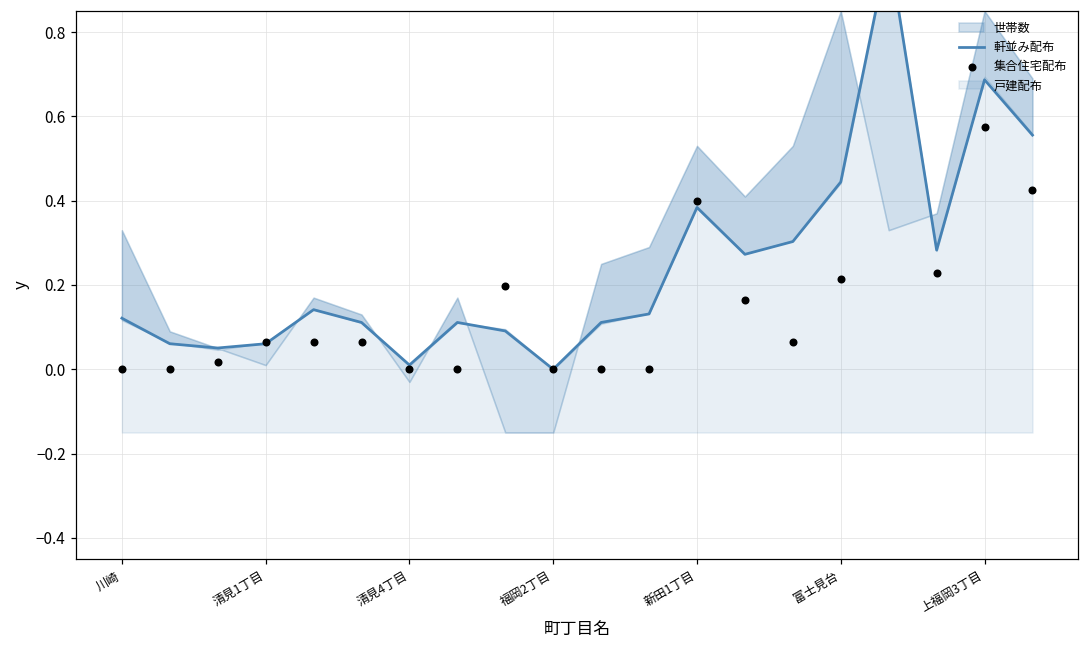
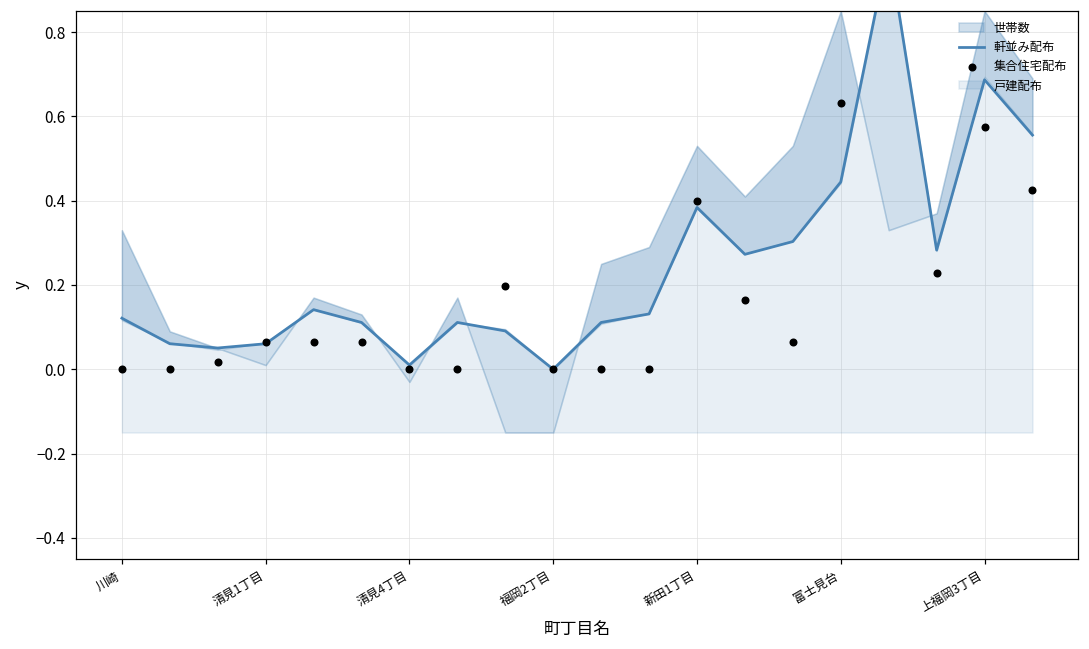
  {
    "集合住宅配布": {
-     "富士見台": 0.21
+     "富士見台": 0.63
    }
  }
